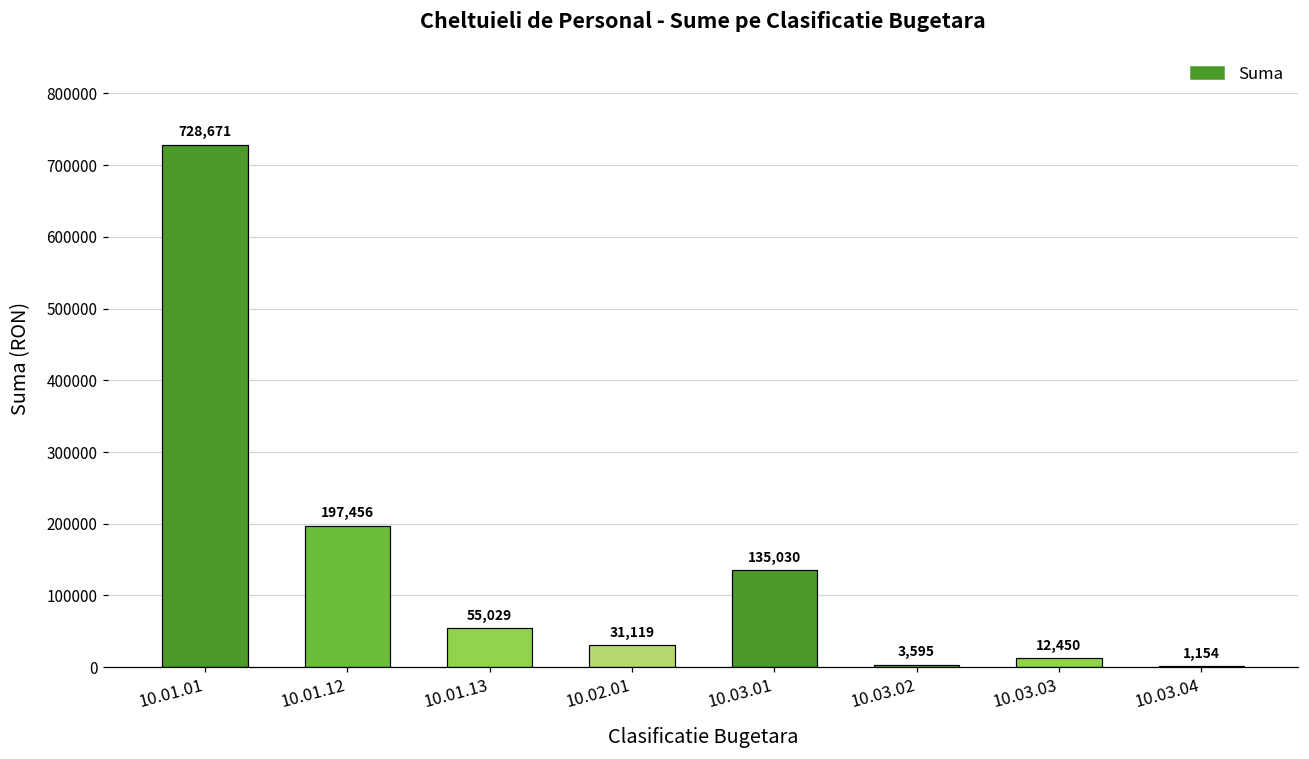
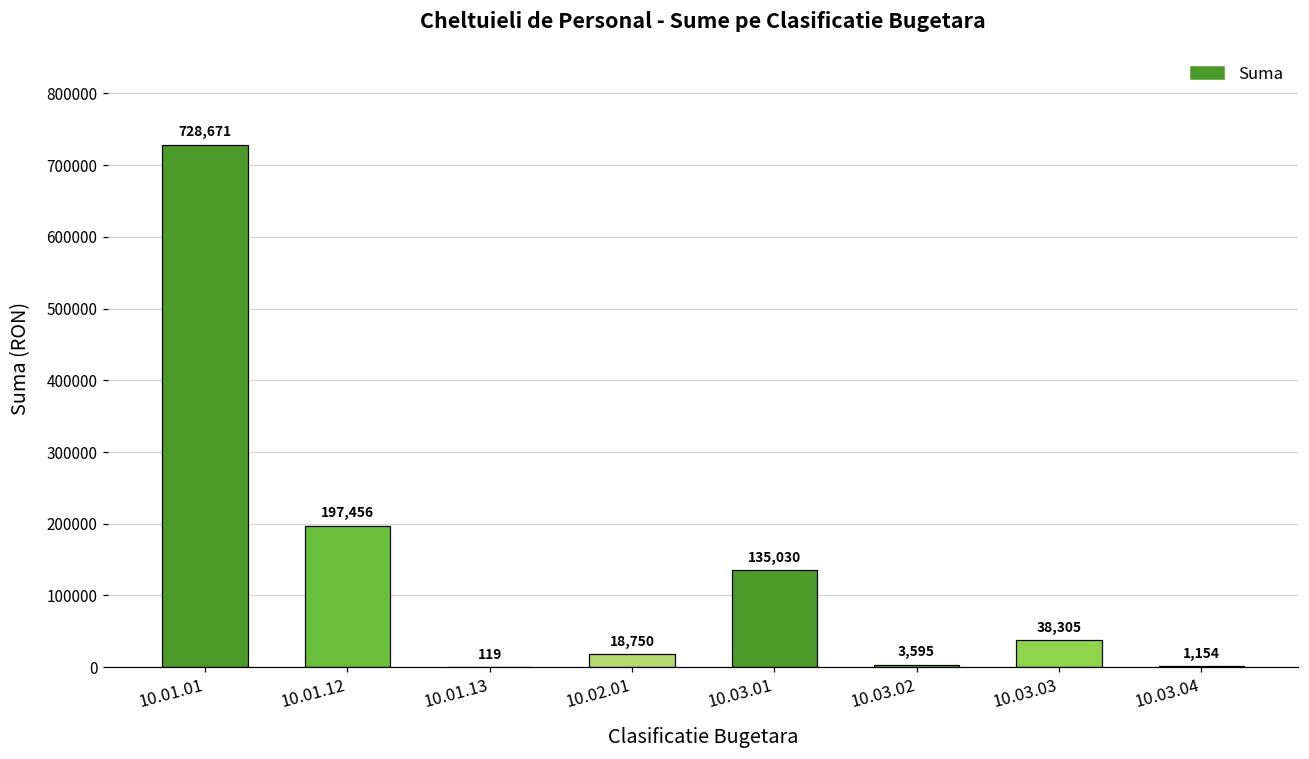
  {
    "10.01.01": "728,671",
    "10.01.12": "197,456",
-   "10.01.13": "55,029",
-   "10.02.01": "31,119",
+   "10.01.13": "119",
+   "10.02.01": "18,750",
    "10.03.01": "135,030",
    "10.03.02": "3,595",
-   "10.03.03": "12,450",
+   "10.03.03": "38,305",
    "10.03.04": "1,154"
  }
